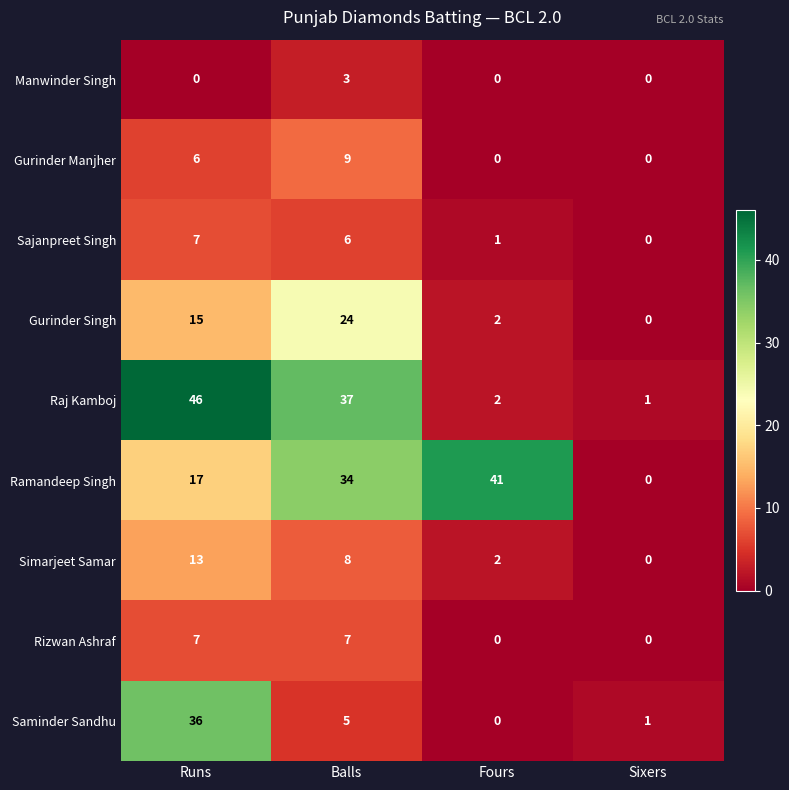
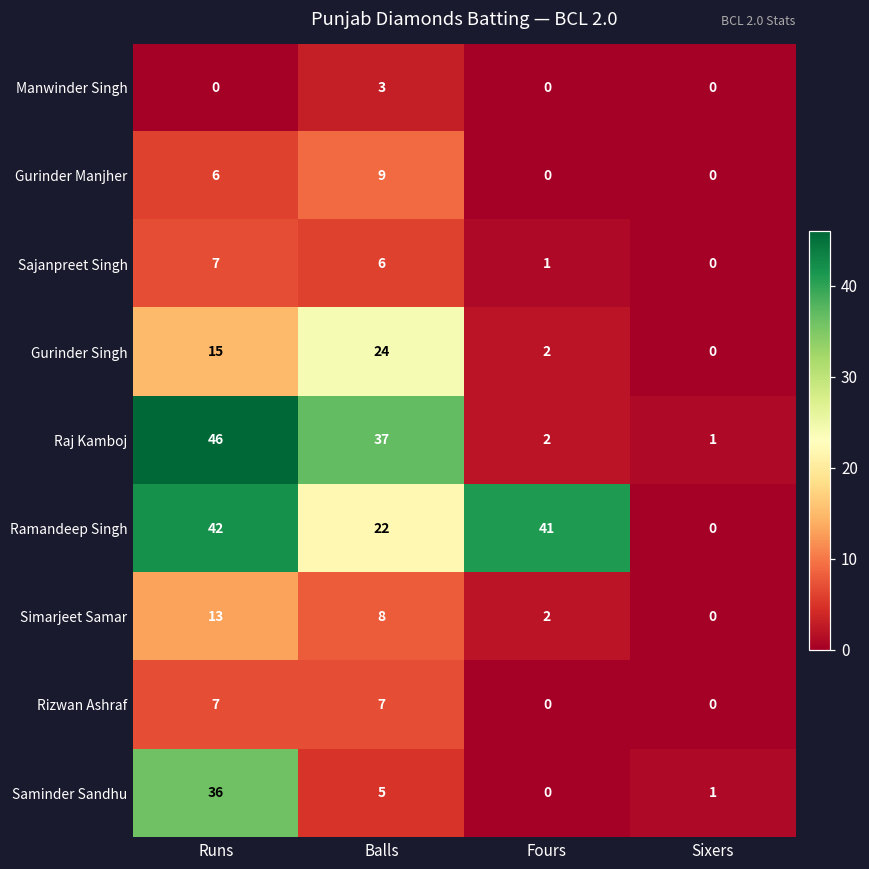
  {
    "Manwinder Singh": {
      "Runs": 0,
      "Balls": 3,
      "Fours": 0,
      "Sixers": 0
    },
    "Gurinder Manjher": {
      "Runs": 6,
      "Balls": 9,
      "Fours": 0,
      "Sixers": 0
    },
    "Sajanpreet Singh": {
      "Runs": 7,
      "Balls": 6,
      "Fours": 1,
      "Sixers": 0
    },
    "Gurinder Singh": {
      "Runs": 15,
      "Balls": 24,
      "Fours": 2,
      "Sixers": 0
    },
    "Raj Kamboj": {
      "Runs": 46,
      "Balls": 37,
      "Fours": 2,
      "Sixers": 1
    },
    "Ramandeep Singh": {
-     "Runs": 17,
-     "Balls": 34,
+     "Runs": 42,
+     "Balls": 22,
      "Fours": 41,
      "Sixers": 0
    },
    "Simarjeet Samar": {
      "Runs": 13,
      "Balls": 8,
      "Fours": 2,
      "Sixers": 0
    },
    "Rizwan Ashraf": {
      "Runs": 7,
      "Balls": 7,
      "Fours": 0,
      "Sixers": 0
    },
    "Saminder Sandhu": {
      "Runs": 36,
      "Balls": 5,
      "Fours": 0,
      "Sixers": 1
    }
  }
